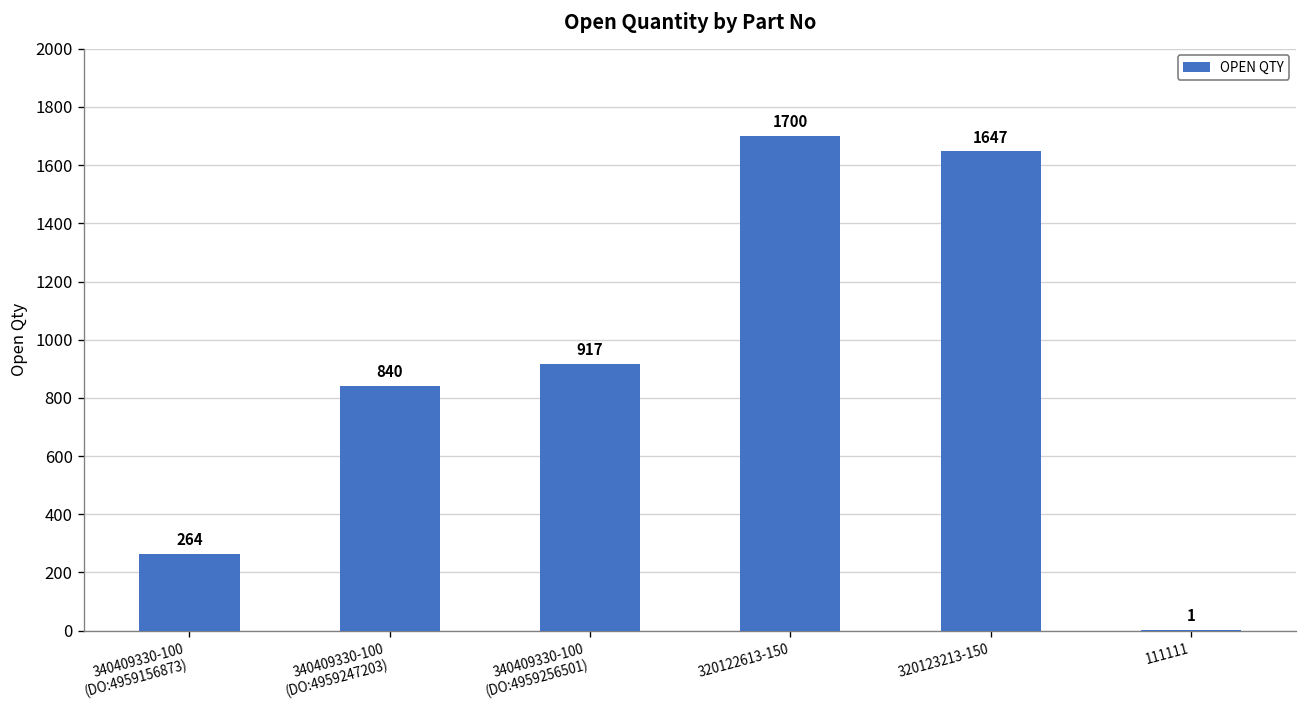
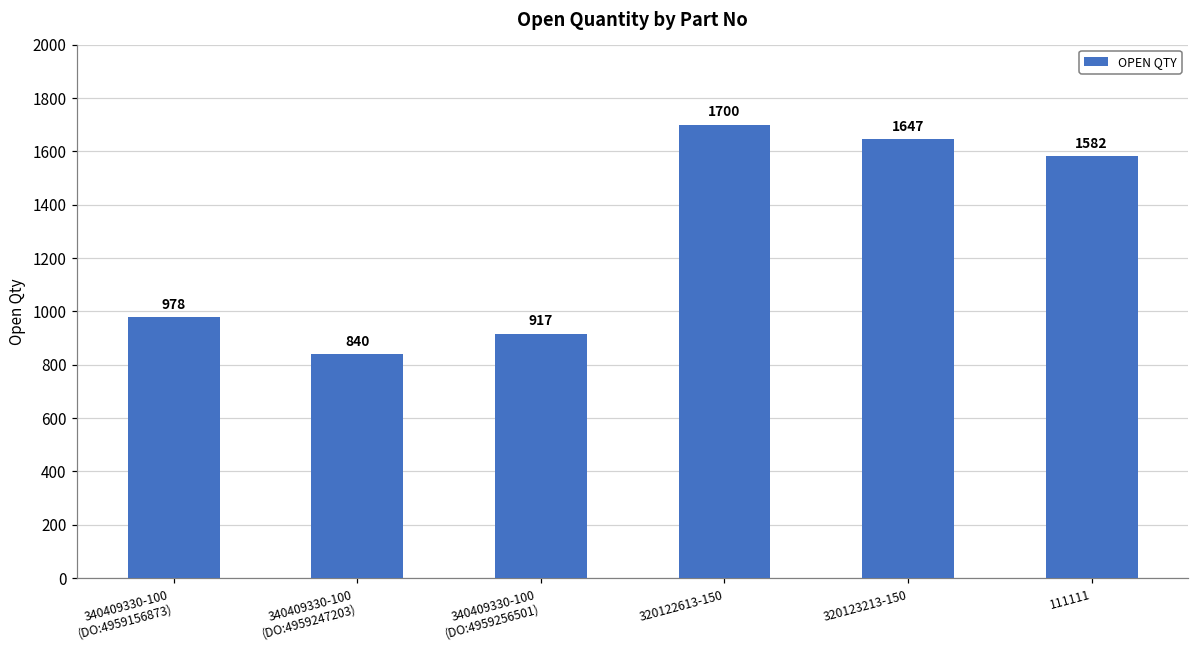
  {
-   "340409330-100 (DO:4959156873)": 264,
+   "340409330-100 (DO:4959156873)": 978,
    "340409330-100 (DO:4959247203)": 840,
    "340409330-100 (DO:4959256501)": 917,
    "320122613-150": 1700,
    "320123213-150": 1647,
-   "111111": 1
+   "111111": 1582
  }
